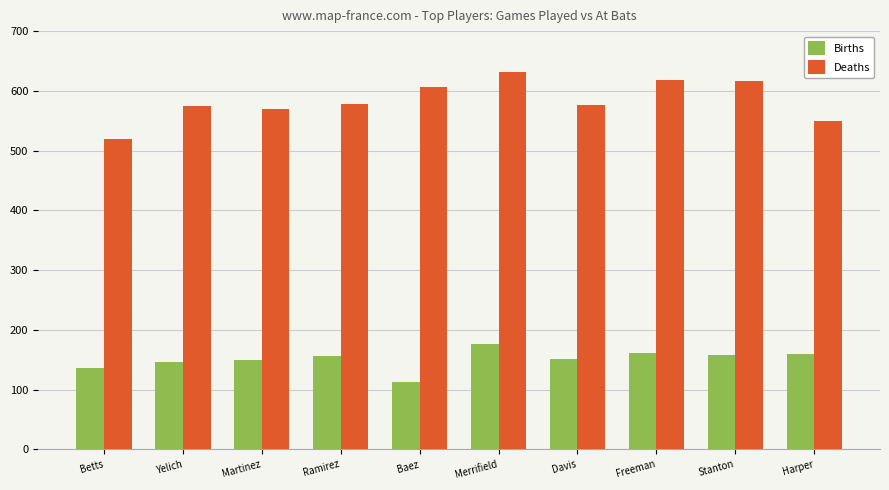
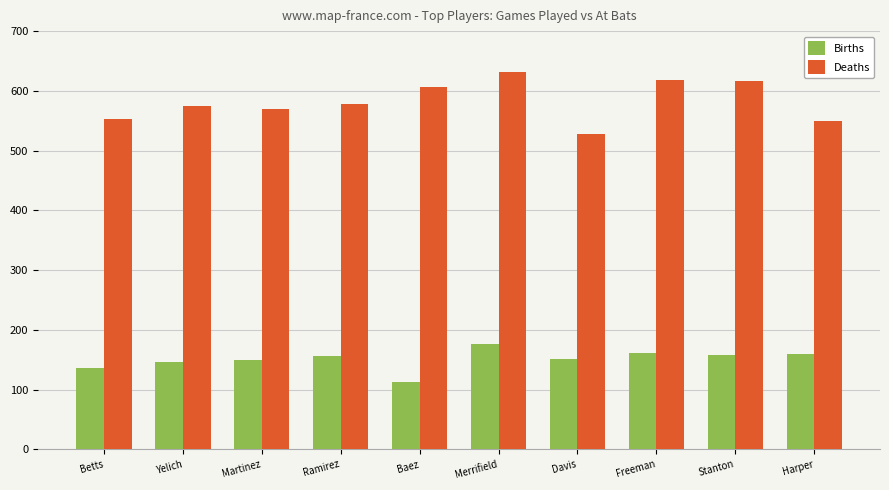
  {
    "Births": {
      "Betts": 140,
      "Yelich": 150,
      "Martinez": 150,
      "Ramirez": 160,
      "Baez": 110,
      "Merrifield": 180,
      "Davis": 150,
      "Freeman": 160,
      "Stanton": 160,
      "Harper": 160
    },
    "Deaths": {
-     "Betts": 520,
+     "Betts": 550,
      "Yelich": 570,
      "Martinez": 570,
      "Ramirez": 580,
      "Baez": 610,
      "Merrifield": 630,
-     "Davis": 580,
+     "Davis": 530,
      "Freeman": 620,
      "Stanton": 620,
      "Harper": 550
    }
  }
